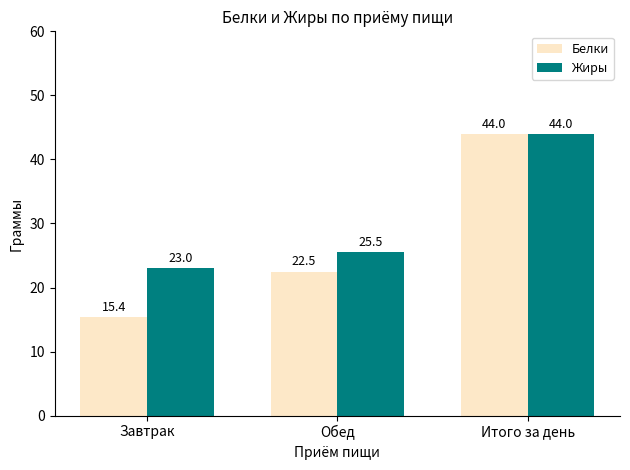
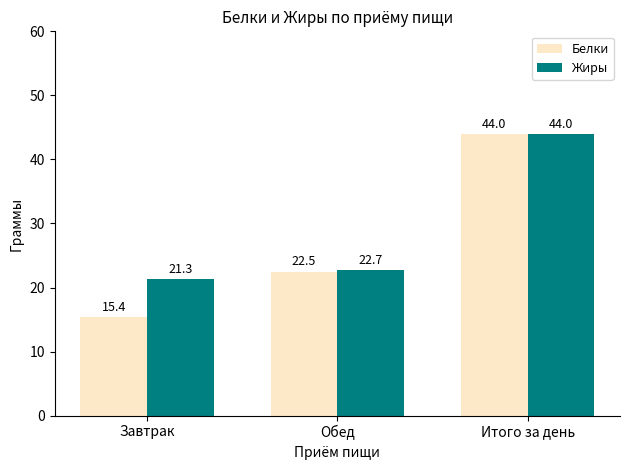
  {
    "Белки": {
      "Завтрак": 15.4,
      "Обед": 22.5,
      "Итого за день": 44.0
    },
    "Жиры": {
-     "Завтрак": 23.0,
-     "Обед": 25.5,
+     "Завтрак": 21.3,
+     "Обед": 22.7,
      "Итого за день": 44.0
    }
  }
